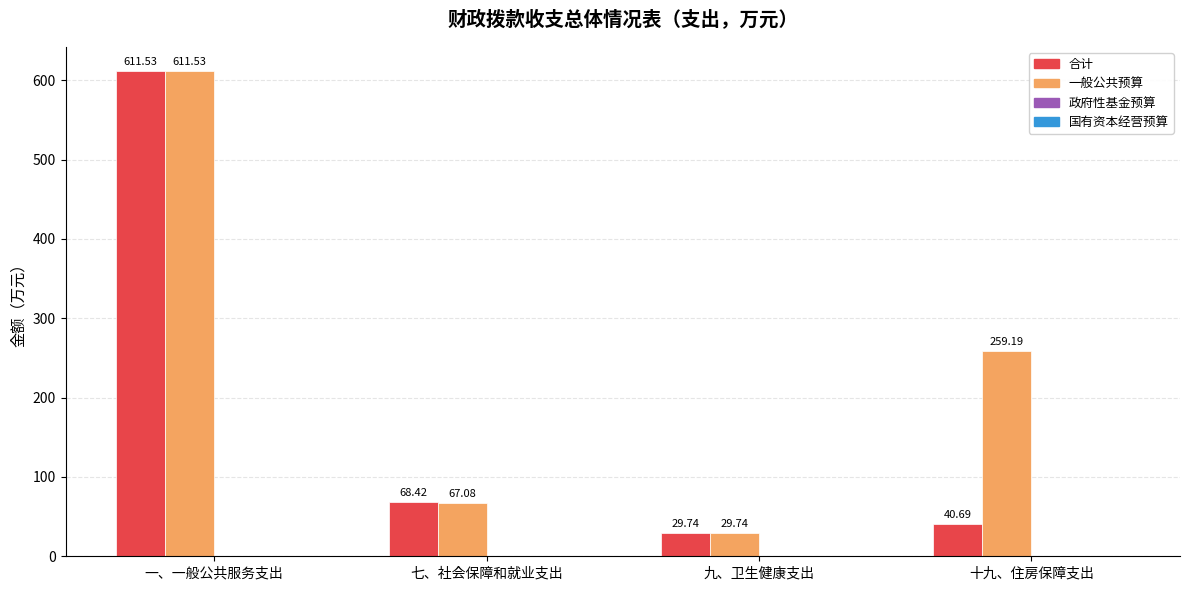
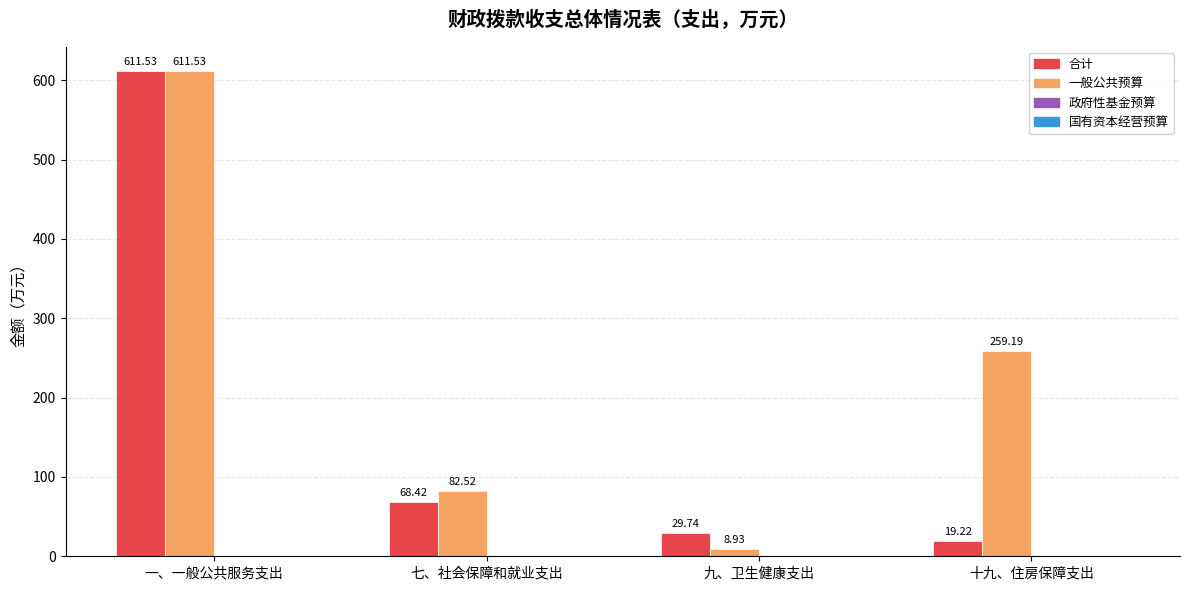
  {
    "合计": {
      "一、一般公共服务支出": 611.53,
      "七、社会保障和就业支出": 68.42,
      "九、卫生健康支出": 29.74,
-     "十九、住房保障支出": 40.69
+     "十九、住房保障支出": 19.22
    },
    "一般公共预算": {
      "一、一般公共服务支出": 611.53,
-     "七、社会保障和就业支出": 67.08,
-     "九、卫生健康支出": 29.74,
+     "七、社会保障和就业支出": 82.52,
+     "九、卫生健康支出": 8.93,
      "十九、住房保障支出": 259.19
    },
    "政府性基金预算": {
      "一、一般公共服务支出": 0,
      "七、社会保障和就业支出": 0,
      "九、卫生健康支出": 0,
      "十九、住房保障支出": 0
    },
    "国有资本经营预算": {
      "一、一般公共服务支出": 0,
      "七、社会保障和就业支出": 0,
      "九、卫生健康支出": 0,
      "十九、住房保障支出": 0
    }
  }
